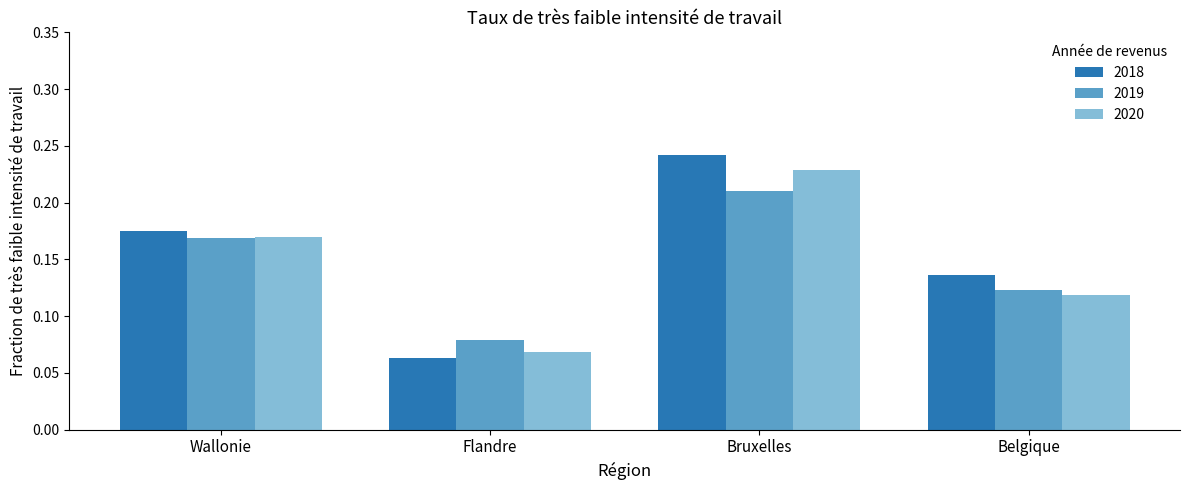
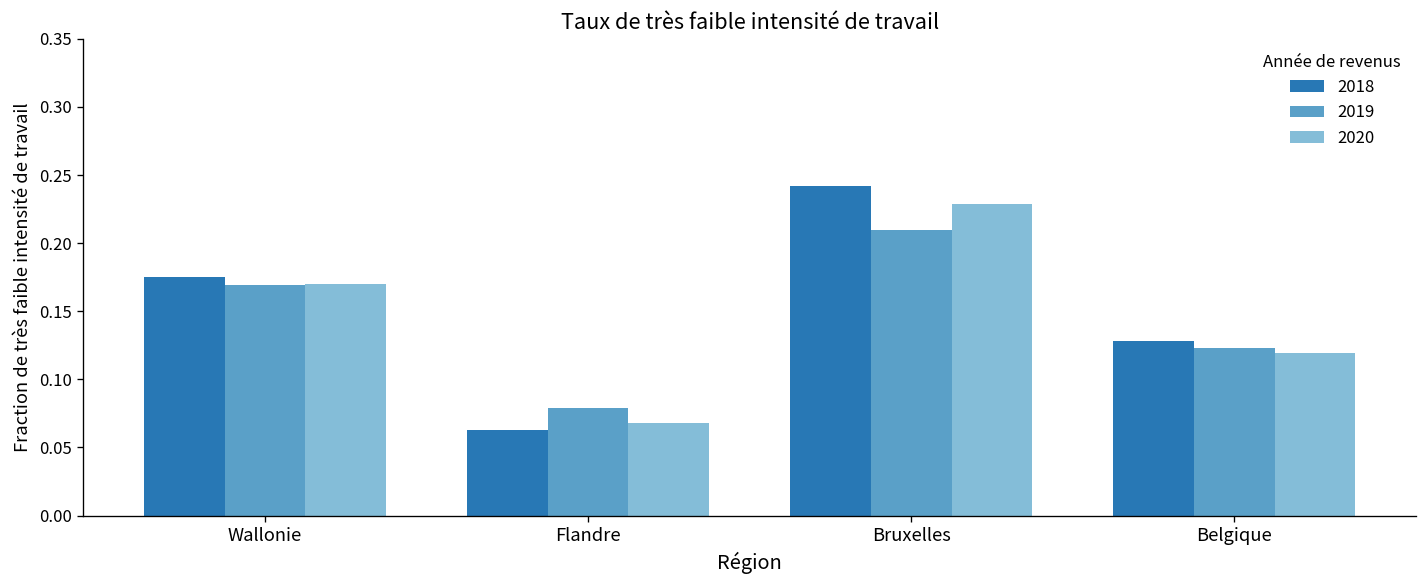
  {
    "2018": {
      "Wallonie": 0.175,
      "Flandre": 0.063,
      "Bruxelles": 0.242,
-     "Belgique": 0.136
+     "Belgique": 0.128
    }
  }
